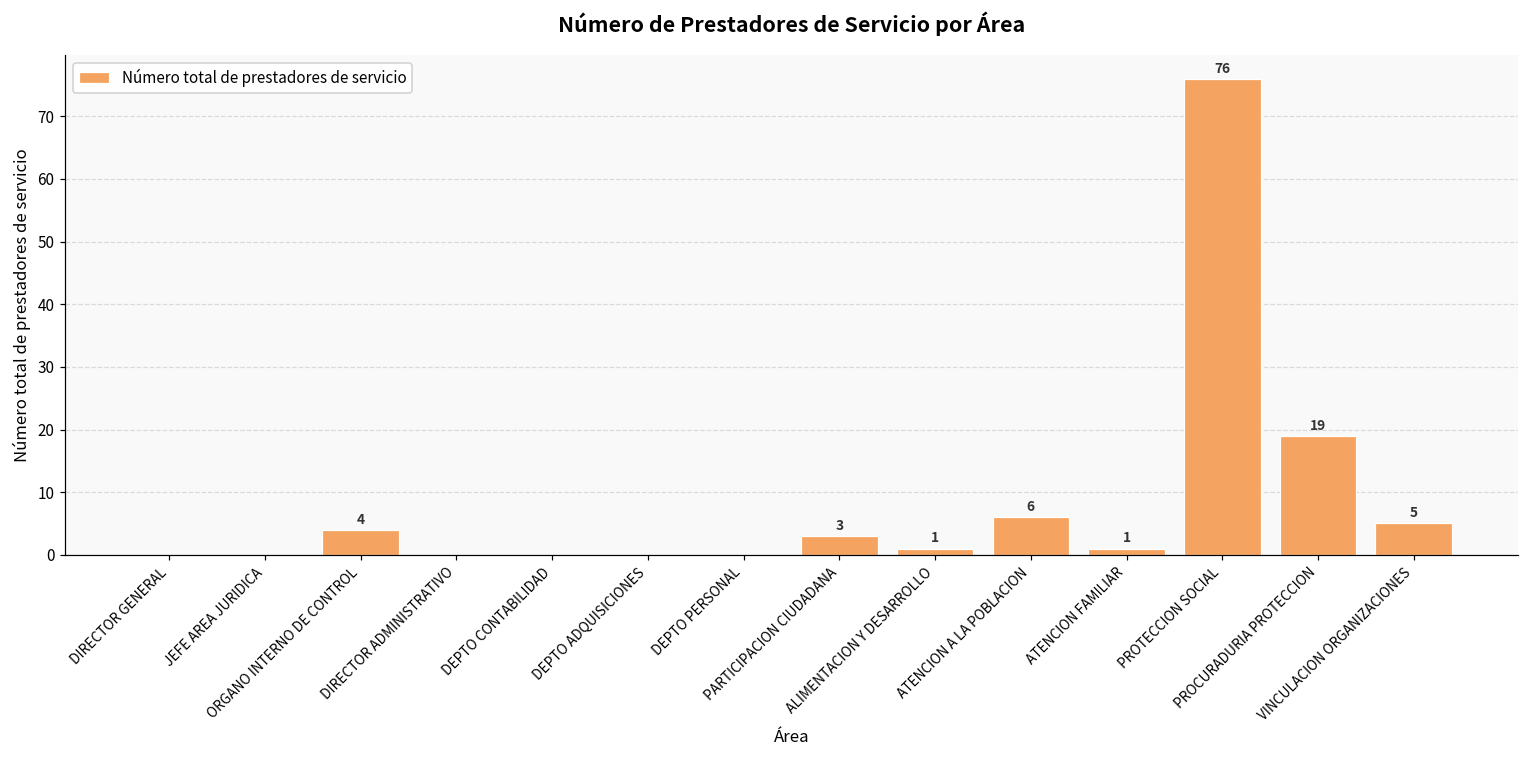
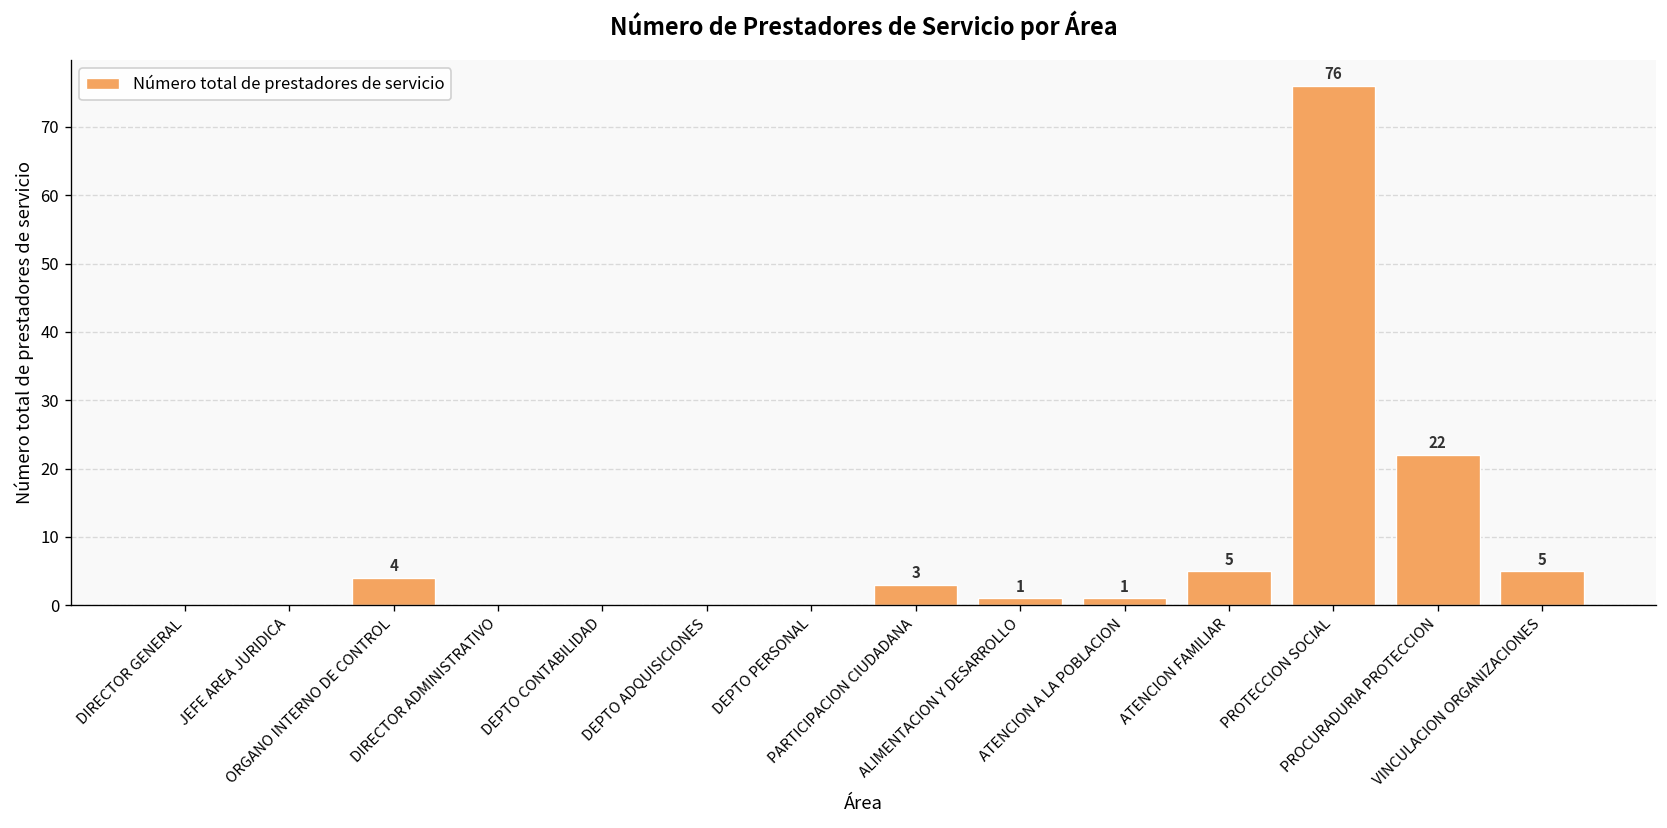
  {
    "ORGANO INTERNO DE CONTROL": 4,
    "PARTICIPACION CIUDADANA": 3,
    "ALIMENTACION Y DESARROLLO": 1,
-   "ATENCION A LA POBLACION": 6,
-   "ATENCION FAMILIAR": 1,
+   "ATENCION A LA POBLACION": 1,
+   "ATENCION FAMILIAR": 5,
    "PROTECCION SOCIAL": 76,
-   "PROCURADURIA PROTECCION": 19,
+   "PROCURADURIA PROTECCION": 22,
    "VINCULACION ORGANIZACIONES": 5
  }
